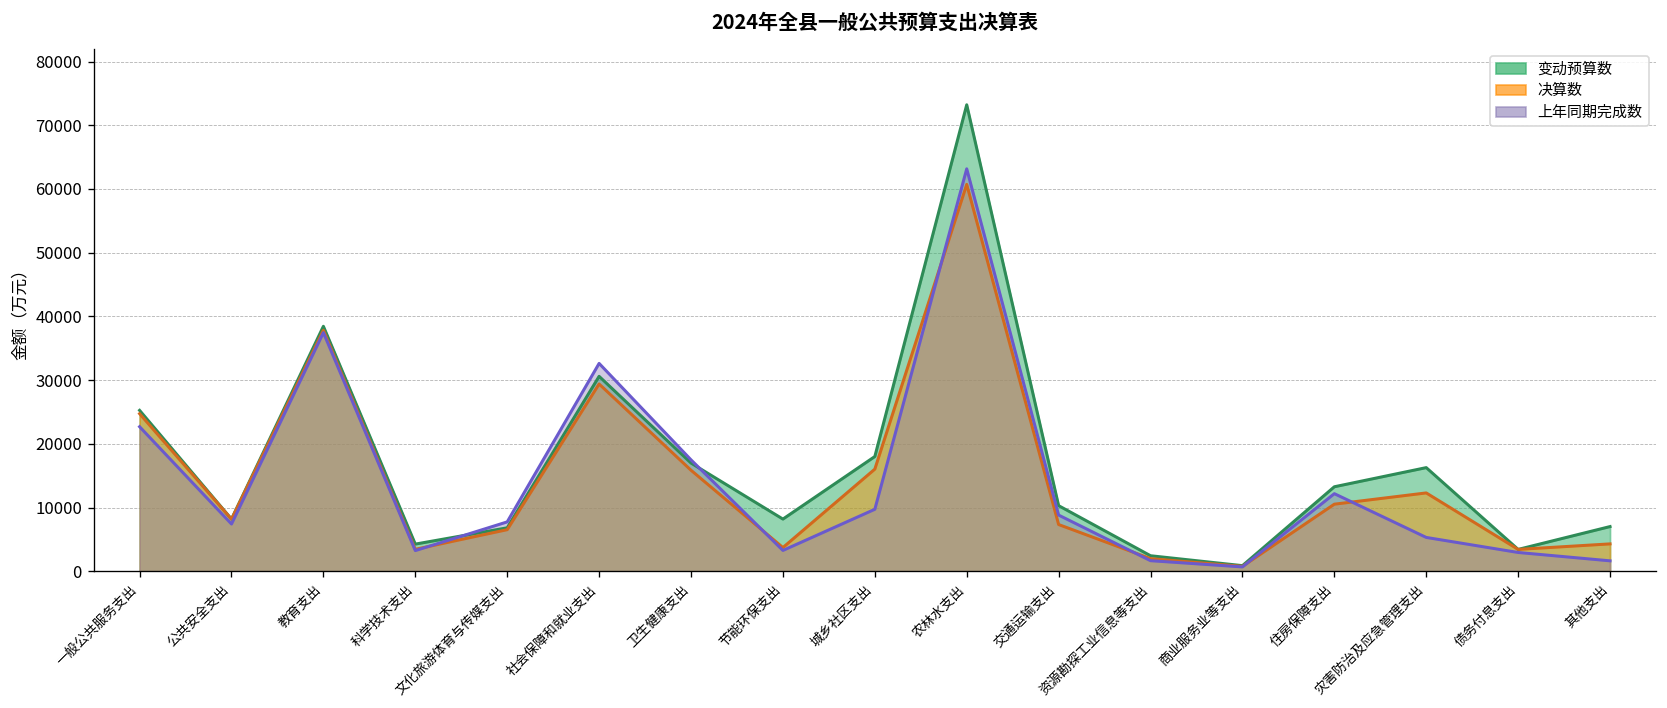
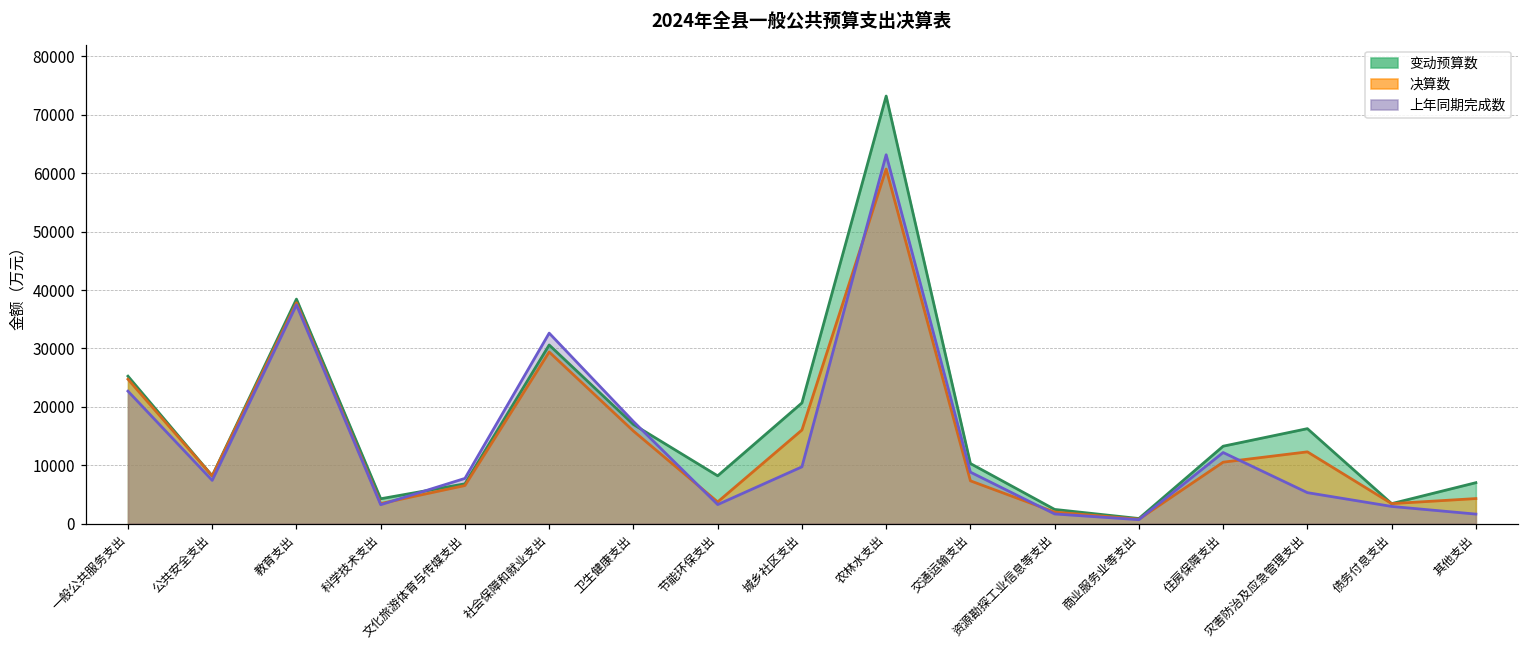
  {
    "变动预算数": {
      "一般公共服务支出": 25000,
      "教育支出": 38000,
      "科学技术支出": 4000,
      "社会保障和就业支出": 31000,
      "卫生健康支出": 17000,
      "节能环保支出": 8000,
-     "城乡社区支出": 18000,
+     "城乡社区支出": 21000,
      "农林水支出": 73000,
      "交通运输支出": 10000,
      "住房保障支出": 13000,
      "灾害防治及应急管理支出": 16000,
      "其他支出": 7000
    },
    "决算数": {
      "一般公共服务支出": 25000,
      "社会保障和就业支出": 29000,
      "卫生健康支出": 16000,
      "城乡社区支出": 16000,
      "农林水支出": 61000,
      "交通运输支出": 7000,
      "住房保障支出": 11000,
      "灾害防治及应急管理支出": 12000,
      "其他支出": 4000
    },
    "上年同期完成数": {
      "一般公共服务支出": 23000,
      "公共安全支出": 7000,
      "文化旅游体育与传媒支出": 8000,
      "社会保障和就业支出": 33000,
      "卫生健康支出": 17000,
      "城乡社区支出": 10000,
      "农林水支出": 63000,
      "交通运输支出": 9000,
      "住房保障支出": 12000,
      "灾害防治及应急管理支出": 5000,
      "债务付息支出": 3000,
      "其他支出": 2000
    }
  }
